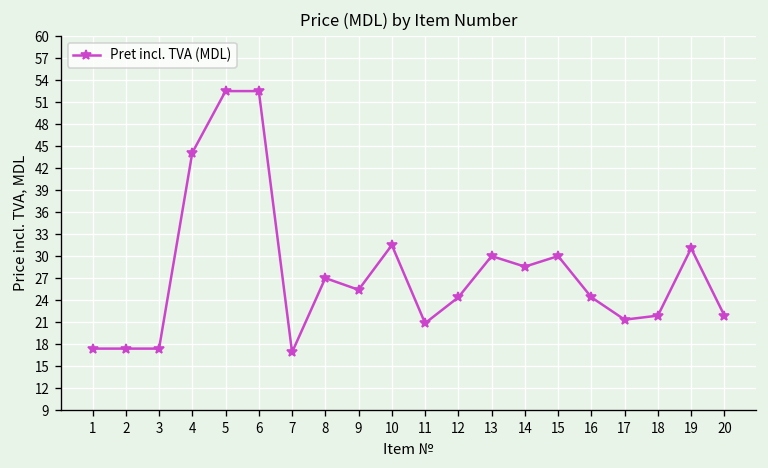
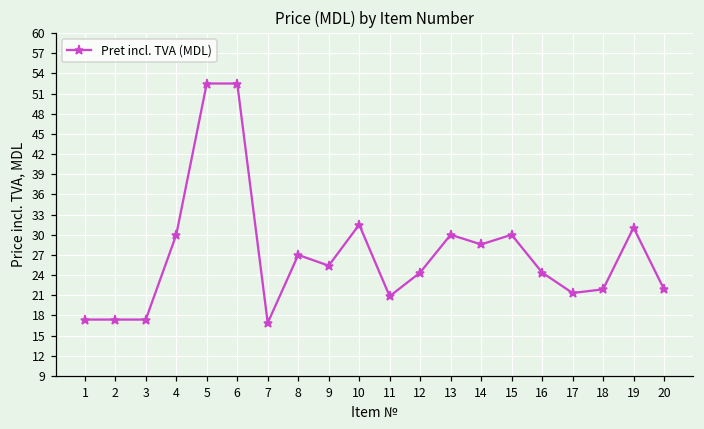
  {
    "1": 17,
    "2": 17,
    "3": 17,
-   "4": 44,
+   "4": 30,
    "5": 53,
    "6": 53,
    "7": 17,
    "8": 27,
    "9": 25,
    "10": 32,
    "11": 21,
    "12": 24,
    "13": 30,
    "14": 29,
    "15": 30,
    "16": 24,
    "17": 21,
    "18": 22,
    "19": 31,
    "20": 22
  }
